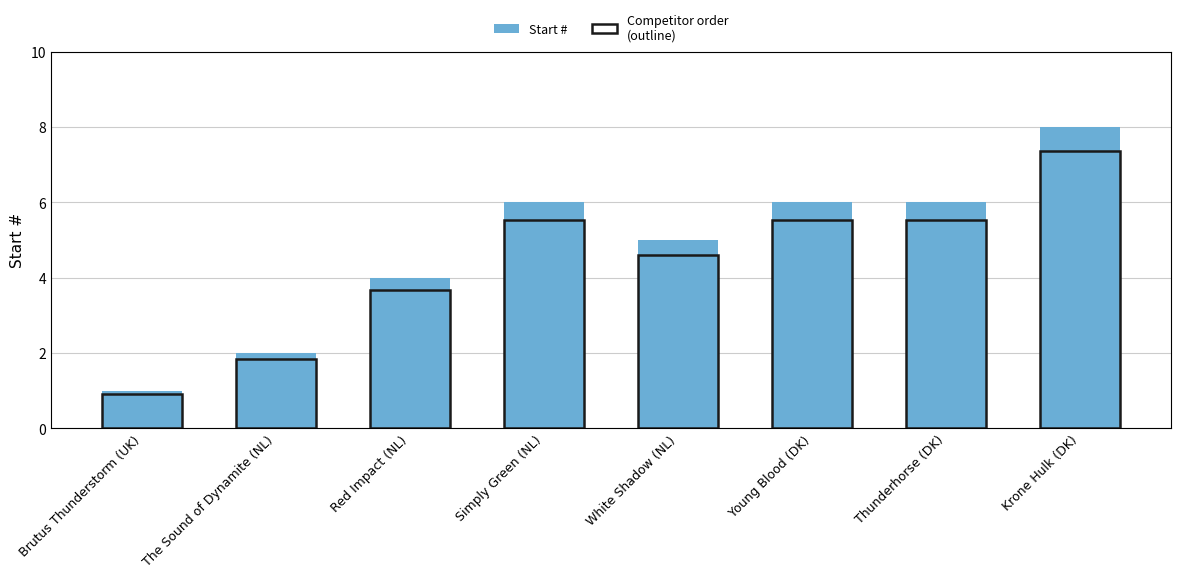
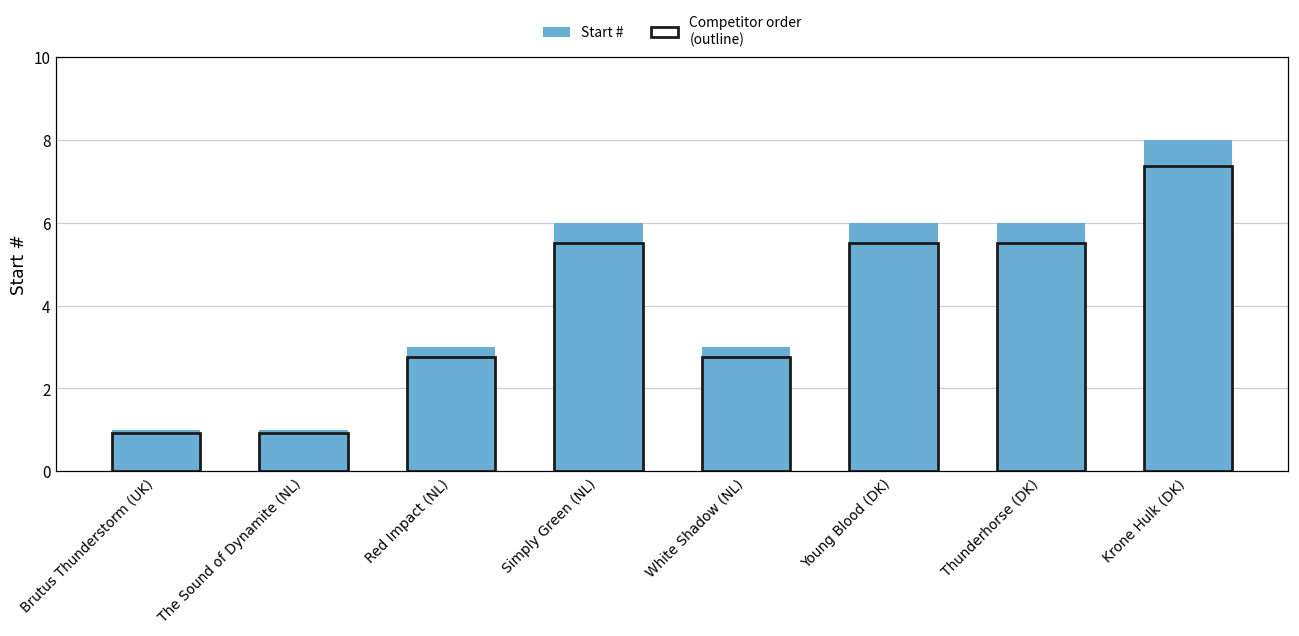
  {
    "Brutus Thunderstorm (UK)": 1,
-   "The Sound of Dynamite (NL)": 2,
-   "Red Impact (NL)": 4,
+   "The Sound of Dynamite (NL)": 1,
+   "Red Impact (NL)": 3,
    "Simply Green (NL)": 6,
-   "White Shadow (NL)": 5,
+   "White Shadow (NL)": 3,
    "Young Blood (DK)": 6,
    "Thunderhorse (DK)": 6,
    "Krone Hulk (DK)": 8
  }
